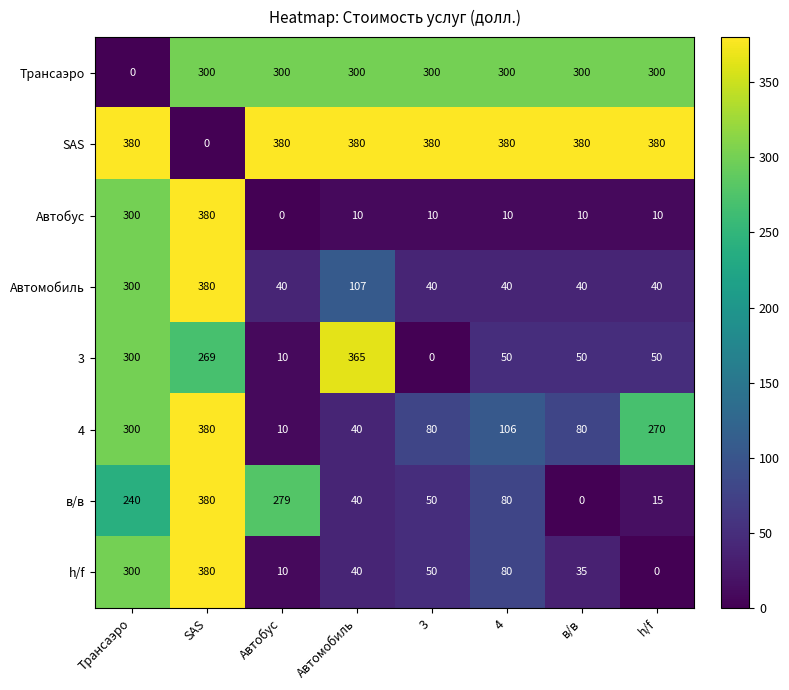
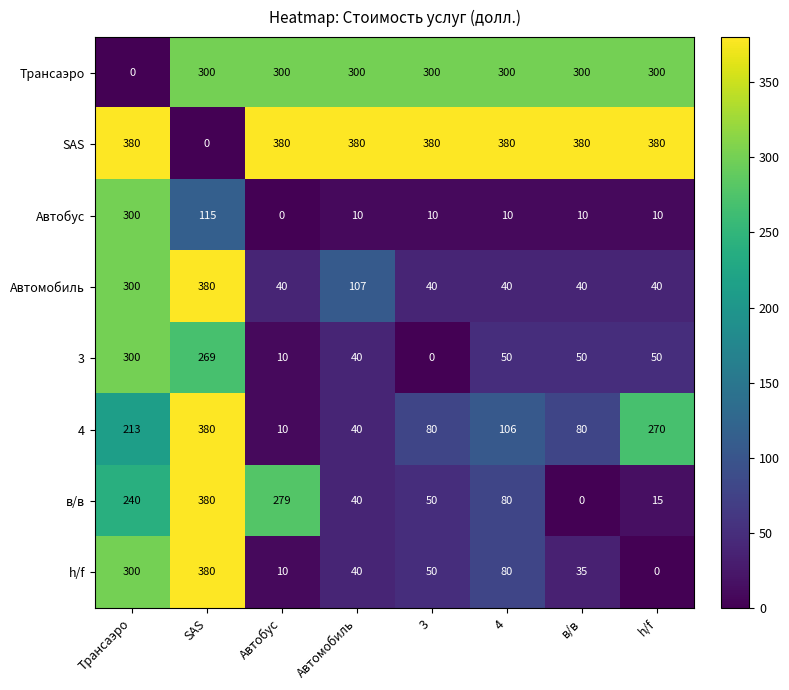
  {
    "Трансаэро": {
      "Трансаэро": 0,
      "SAS": 300,
      "Автобус": 300,
      "Автомобиль": 300,
      "3": 300,
      "4": 300,
      "в/в": 300,
      "h/f": 300
    },
    "SAS": {
      "Трансаэро": 380,
      "SAS": 0,
      "Автобус": 380,
      "Автомобиль": 380,
      "3": 380,
      "4": 380,
      "в/в": 380,
      "h/f": 380
    },
    "Автобус": {
      "Трансаэро": 300,
-     "SAS": 380,
+     "SAS": 115,
      "Автобус": 0,
      "Автомобиль": 10,
      "3": 10,
      "4": 10,
      "в/в": 10,
      "h/f": 10
    },
    "Автомобиль": {
      "Трансаэро": 300,
      "SAS": 380,
      "Автобус": 40,
      "Автомобиль": 107,
      "3": 40,
      "4": 40,
      "в/в": 40,
      "h/f": 40
    },
    "3": {
      "Трансаэро": 300,
      "SAS": 269,
      "Автобус": 10,
-     "Автомобиль": 365,
+     "Автомобиль": 40,
      "3": 0,
      "4": 50,
      "в/в": 50,
      "h/f": 50
    },
    "4": {
-     "Трансаэро": 300,
+     "Трансаэро": 213,
      "SAS": 380,
      "Автобус": 10,
      "Автомобиль": 40,
      "3": 80,
      "4": 106,
      "в/в": 80,
      "h/f": 270
    },
    "в/в": {
      "Трансаэро": 240,
      "SAS": 380,
      "Автобус": 279,
      "Автомобиль": 40,
      "3": 50,
      "4": 80,
      "в/в": 0,
      "h/f": 15
    },
    "h/f": {
      "Трансаэро": 300,
      "SAS": 380,
      "Автобус": 10,
      "Автомобиль": 40,
      "3": 50,
      "4": 80,
      "в/в": 35,
      "h/f": 0
    }
  }
